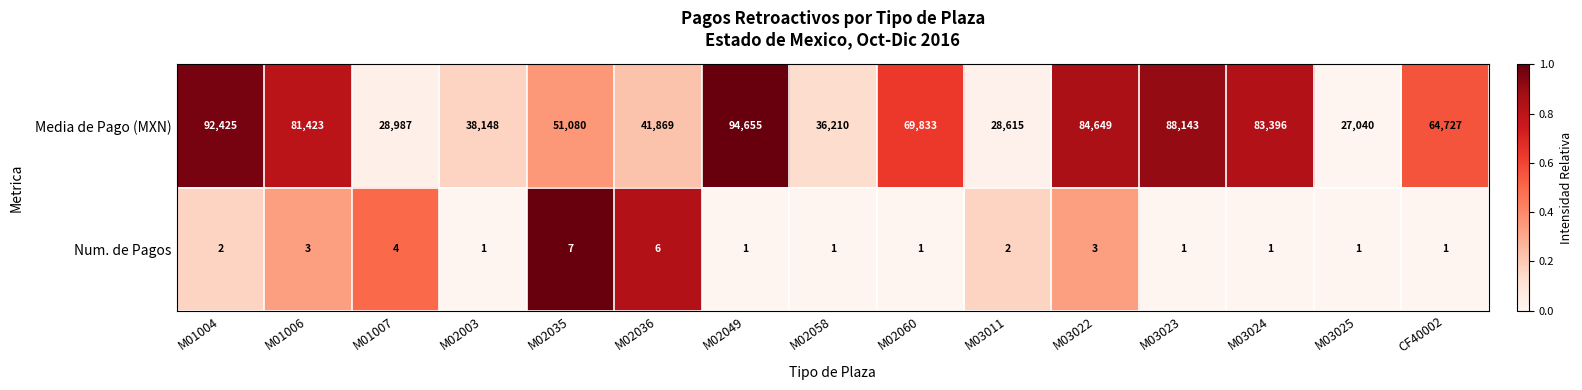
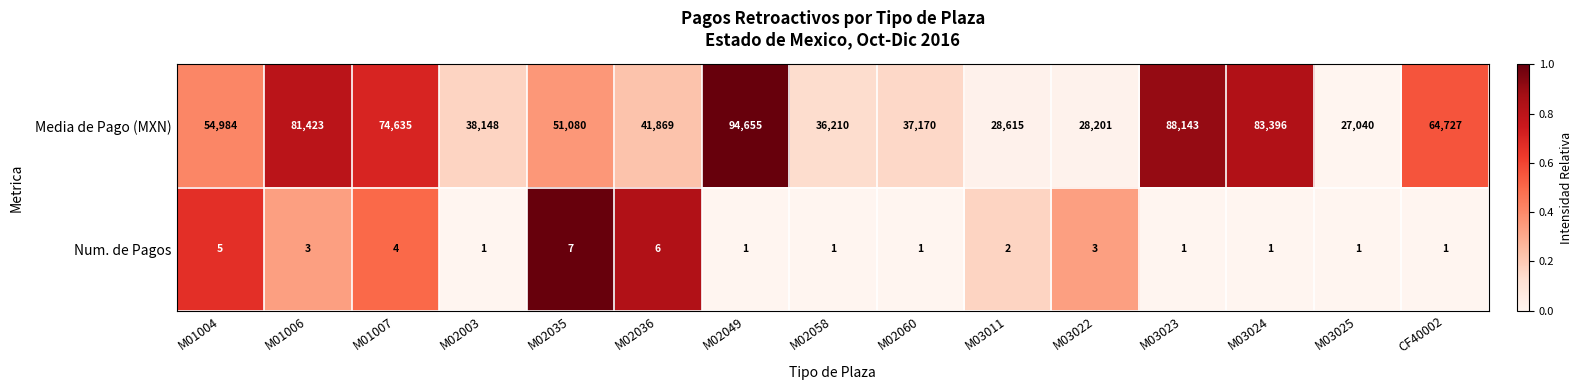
  {
    "Media de Pago (MXN)": {
-     "M01004": "92,425",
+     "M01004": "54,984",
      "M01006": "81,423",
-     "M01007": "28,987",
+     "M01007": "74,635",
      "M02003": "38,148",
      "M02035": "51,080",
      "M02036": "41,869",
      "M02049": "94,655",
      "M02058": "36,210",
-     "M02060": "69,833",
+     "M02060": "37,170",
      "M03011": "28,615",
-     "M03022": "84,649",
+     "M03022": "28,201",
      "M03023": "88,143",
      "M03024": "83,396",
      "M03025": "27,040",
      "CF40002": "64,727"
    },
    "Num. de Pagos": {
-     "M01004": "2",
+     "M01004": "5",
      "M01006": "3",
      "M01007": "4",
      "M02003": "1",
      "M02035": "7",
      "M02036": "6",
      "M02049": "1",
      "M02058": "1",
      "M02060": "1",
      "M03011": "2",
      "M03022": "3",
      "M03023": "1",
      "M03024": "1",
      "M03025": "1",
      "CF40002": "1"
    }
  }
